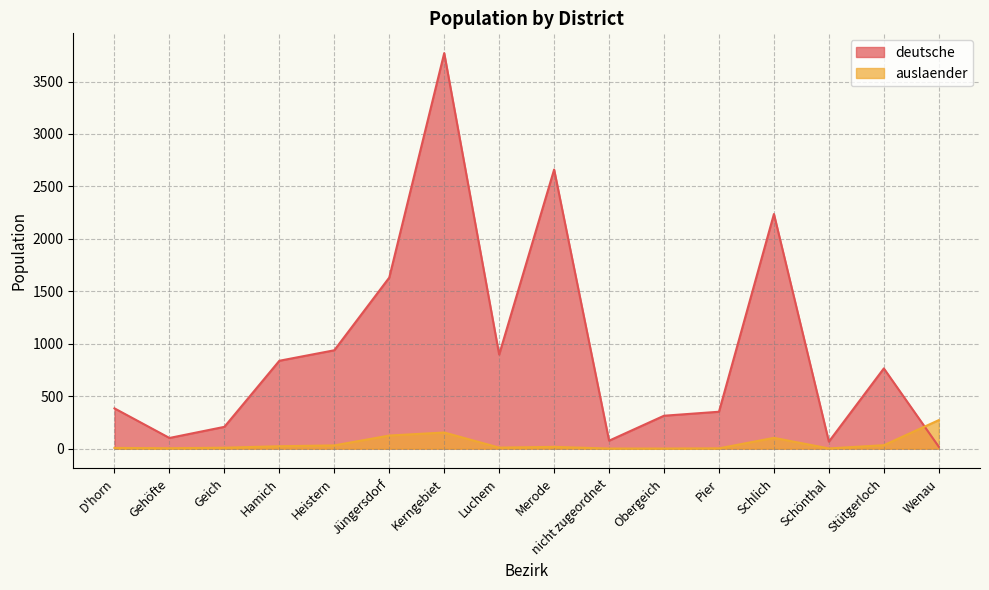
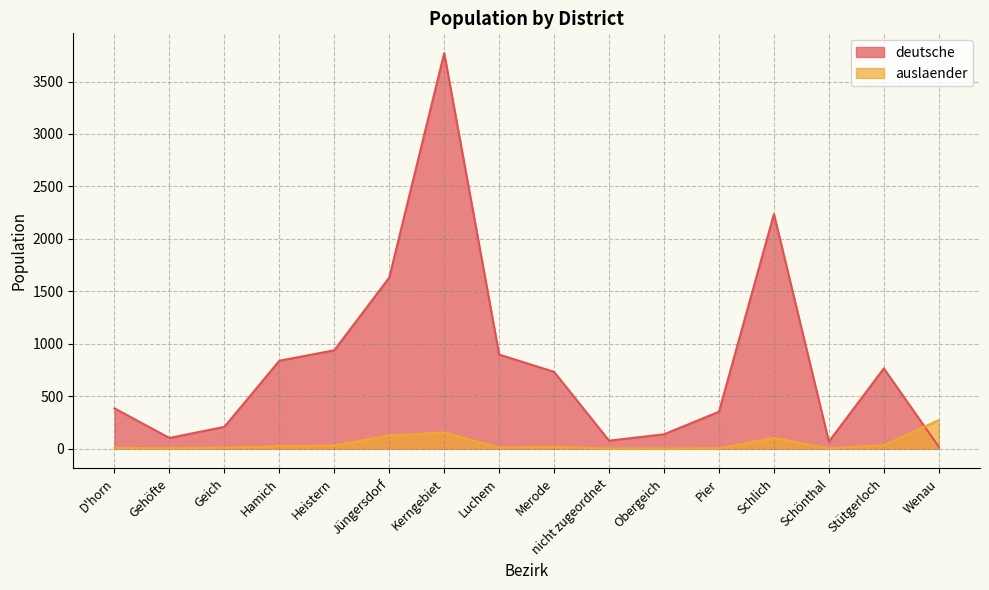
  {
    "deutsche": {
      "D'horn": 380,
      "Gehöfte": 100,
      "Geich": 210,
      "Hamich": 840,
      "Heistern": 940,
      "Jüngersdorf": 1630,
      "Kerngebiet": 3770,
      "Luchem": 900,
-     "Merode": 2660,
+     "Merode": 730,
      "nicht zugeordnet": 80,
-     "Obergeich": 310,
+     "Obergeich": 140,
      "Pier": 350,
      "Schlich": 2240,
      "Schönthal": 70,
      "Stütgerloch": 770,
      "Wenau": 20
    },
    "auslaender": {
      "D'horn": 10,
      "Gehöfte": 0,
      "Geich": 10,
      "Hamich": 20,
      "Heistern": 30,
      "Jüngersdorf": 130,
      "Kerngebiet": 150,
      "Luchem": 10,
      "Merode": 20,
      "nicht zugeordnet": 0,
      "Obergeich": 0,
      "Pier": 0,
      "Schlich": 100,
      "Schönthal": 0,
      "Stütgerloch": 30,
      "Wenau": 270
    }
  }
